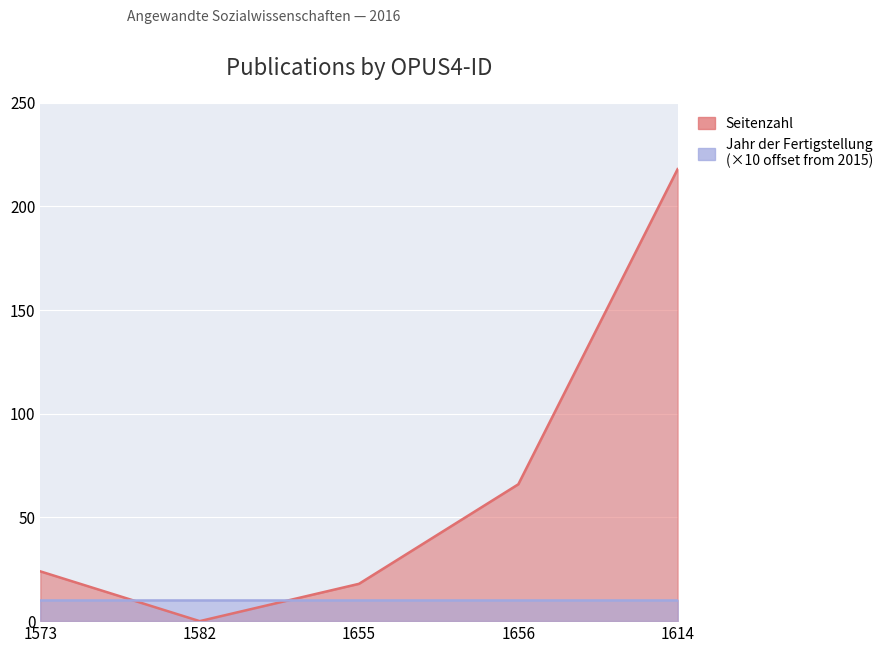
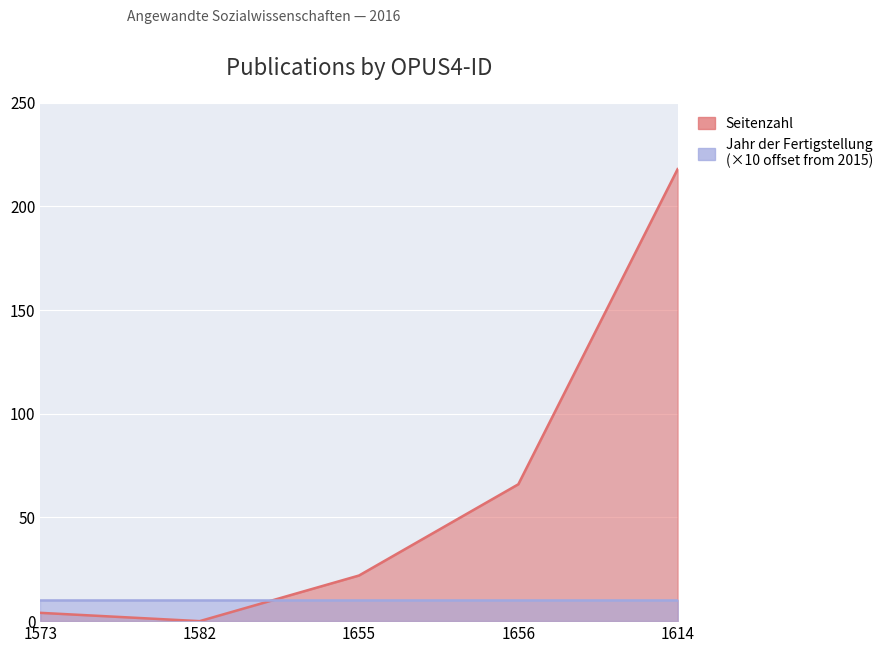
  {
    "Seitenzahl": {
-     "1573": 24,
+     "1573": 4,
      "1582": 0,
-     "1655": 18,
+     "1655": 22,
      "1656": 66,
      "1614": 218
    }
  }
